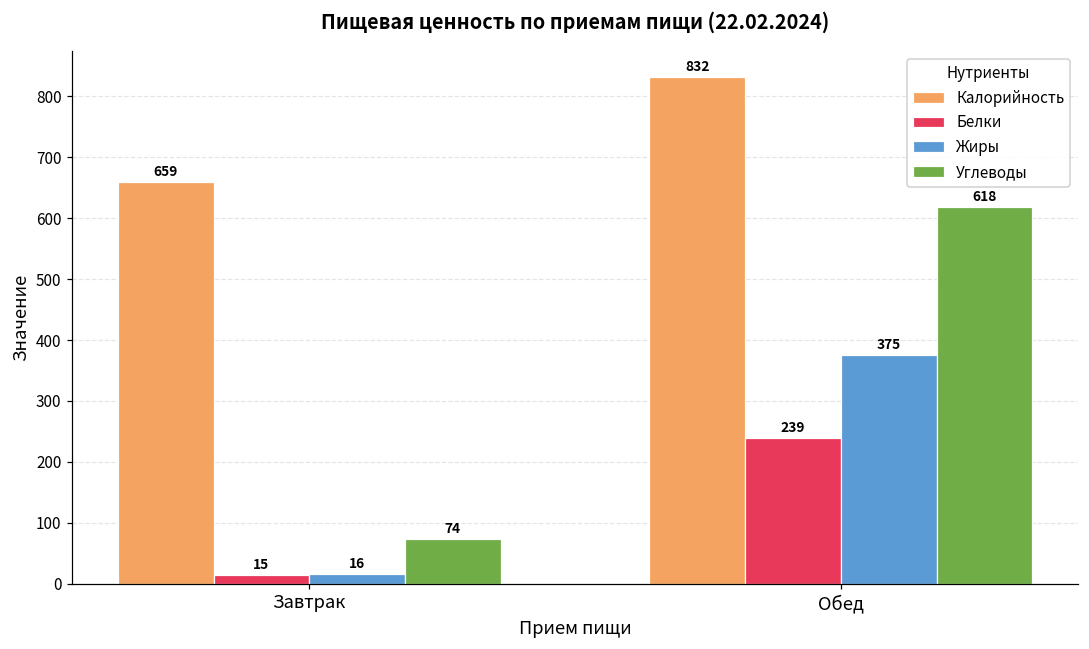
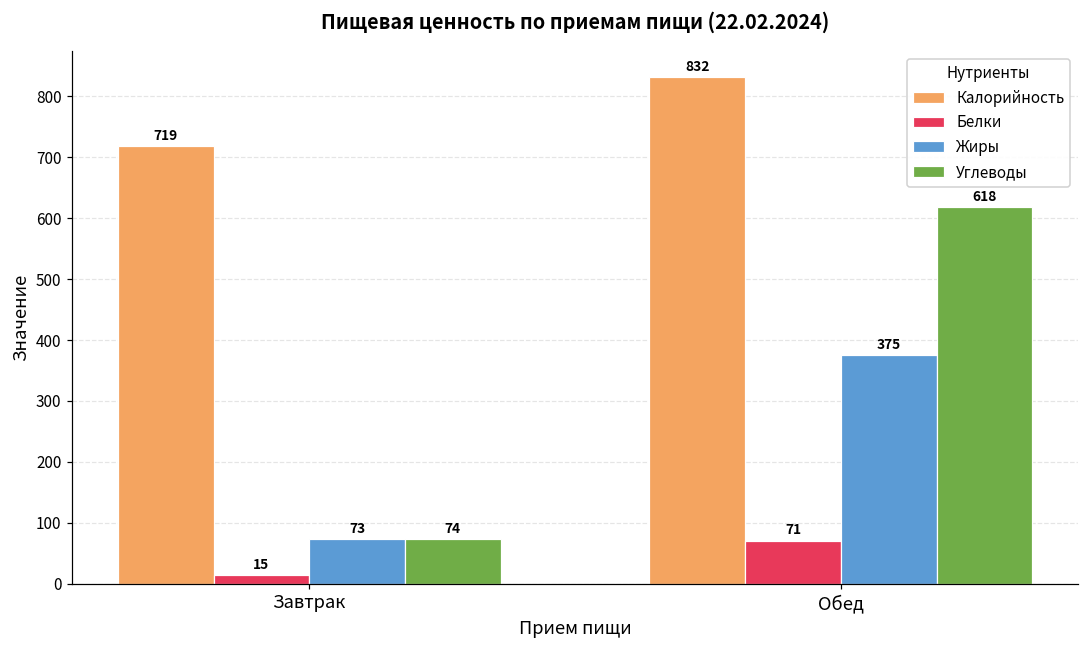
  {
    "Калорийность": {
-     "Завтрак": 659,
+     "Завтрак": 719,
      "Обед": 832
    },
    "Белки": {
      "Завтрак": 15,
-     "Обед": 239
+     "Обед": 71
    },
    "Жиры": {
-     "Завтрак": 16,
+     "Завтрак": 73,
      "Обед": 375
    },
    "Углеводы": {
      "Завтрак": 74,
      "Обед": 618
    }
  }
